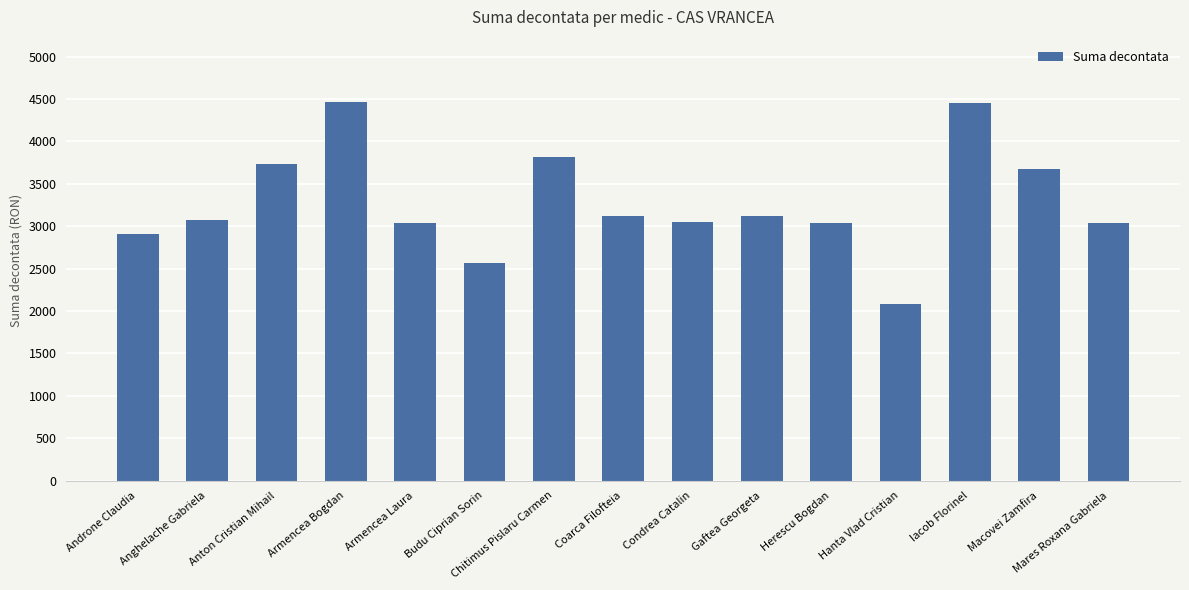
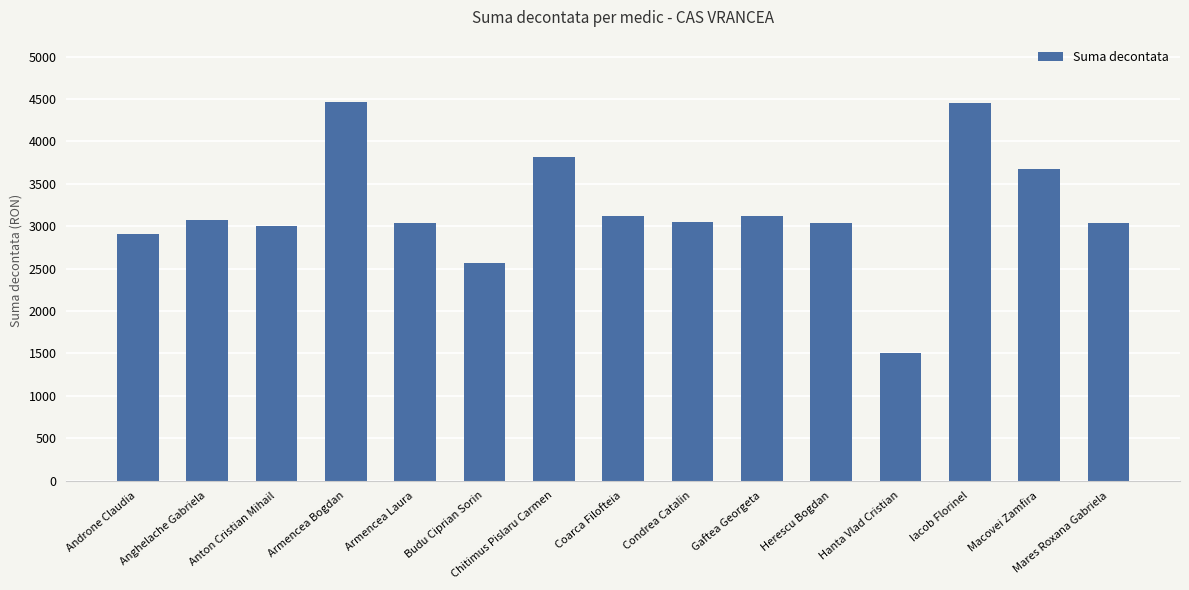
  {
    "Androne Claudia": 2900,
    "Anghelache Gabriela": 3100,
-   "Anton Cristian Mihail": 3700,
+   "Anton Cristian Mihail": 3000,
    "Armencea Bogdan": 4500,
    "Armencea Laura": 3000,
    "Budu Ciprian Sorin": 2600,
    "Chitimus Pislaru Carmen": 3800,
    "Coarca Filofteia": 3100,
    "Condrea Catalin": 3000,
    "Gaftea Georgeta": 3100,
    "Herescu Bogdan": 3000,
-   "Hanta Vlad Cristian": 2100,
+   "Hanta Vlad Cristian": 1500,
    "Iacob Florinel": 4500,
    "Macovei Zamfira": 3700,
    "Mares Roxana Gabriela": 3000
  }
